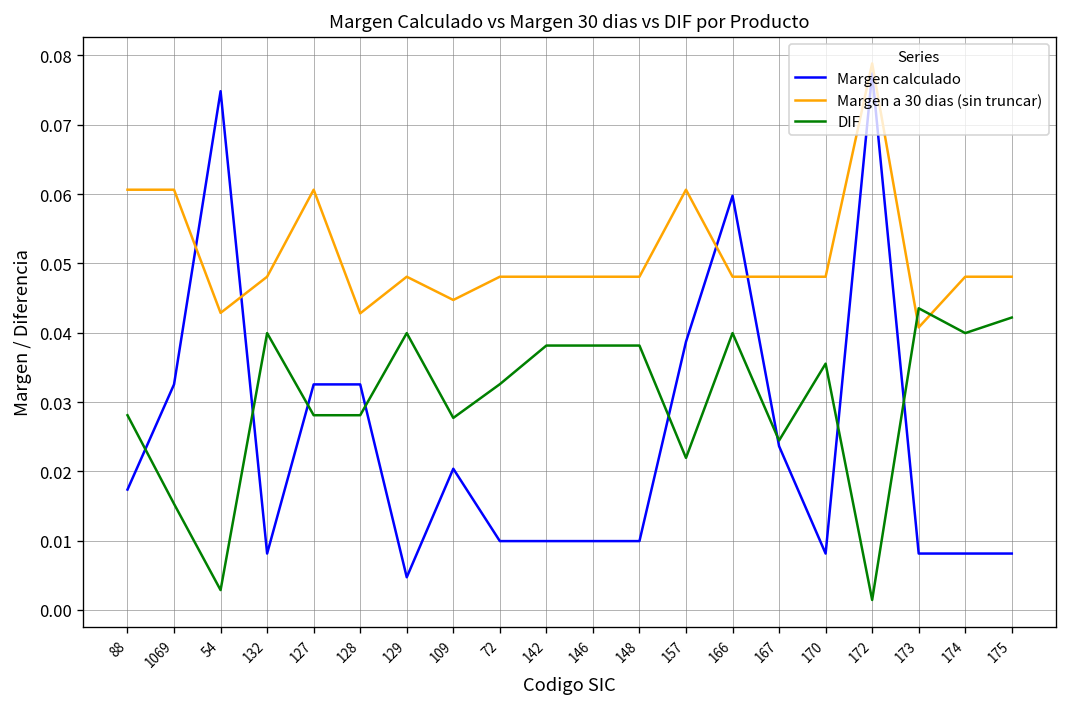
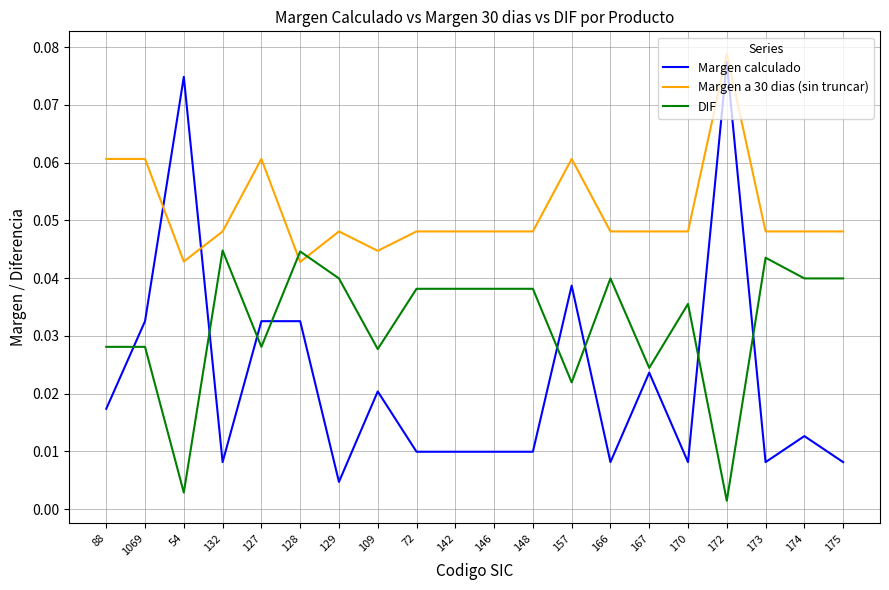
  {
    "Margen calculado": {
      "88": 0.017,
      "1069": 0.033,
      "54": 0.075,
      "132": 0.008,
      "127": 0.033,
      "128": 0.033,
      "129": 0.005,
      "109": 0.020,
      "72": 0.010,
      "142": 0.010,
      "146": 0.010,
      "148": 0.010,
      "157": 0.039,
-     "166": 0.060,
+     "166": 0.008,
      "167": 0.024,
      "170": 0.008,
      "173": 0.008,
-     "174": 0.008,
+     "174": 0.013,
      "175": 0.008
    },
    "Margen a 30 dias (sin truncar)": {
      "88": 0.061,
      "1069": 0.061,
      "54": 0.043,
      "132": 0.048,
      "127": 0.061,
      "128": 0.043,
      "129": 0.048,
      "109": 0.045,
      "72": 0.048,
      "142": 0.048,
      "146": 0.048,
      "148": 0.048,
      "157": 0.061,
      "166": 0.048,
      "167": 0.048,
      "170": 0.048,
-     "173": 0.041,
+     "173": 0.048,
      "174": 0.048,
      "175": 0.048
    },
    "DIF": {
      "88": 0.028,
-     "1069": 0.015,
+     "1069": 0.028,
      "54": 0.003,
-     "132": 0.040,
+     "132": 0.045,
      "127": 0.028,
-     "128": 0.028,
+     "128": 0.045,
      "129": 0.040,
      "109": 0.028,
-     "72": 0.033,
+     "72": 0.038,
      "142": 0.038,
      "146": 0.038,
      "148": 0.038,
      "157": 0.022,
      "166": 0.040,
      "167": 0.024,
      "170": 0.036,
      "172": 0.001,
      "173": 0.044,
      "174": 0.040,
-     "175": 0.042
+     "175": 0.040
    }
  }
